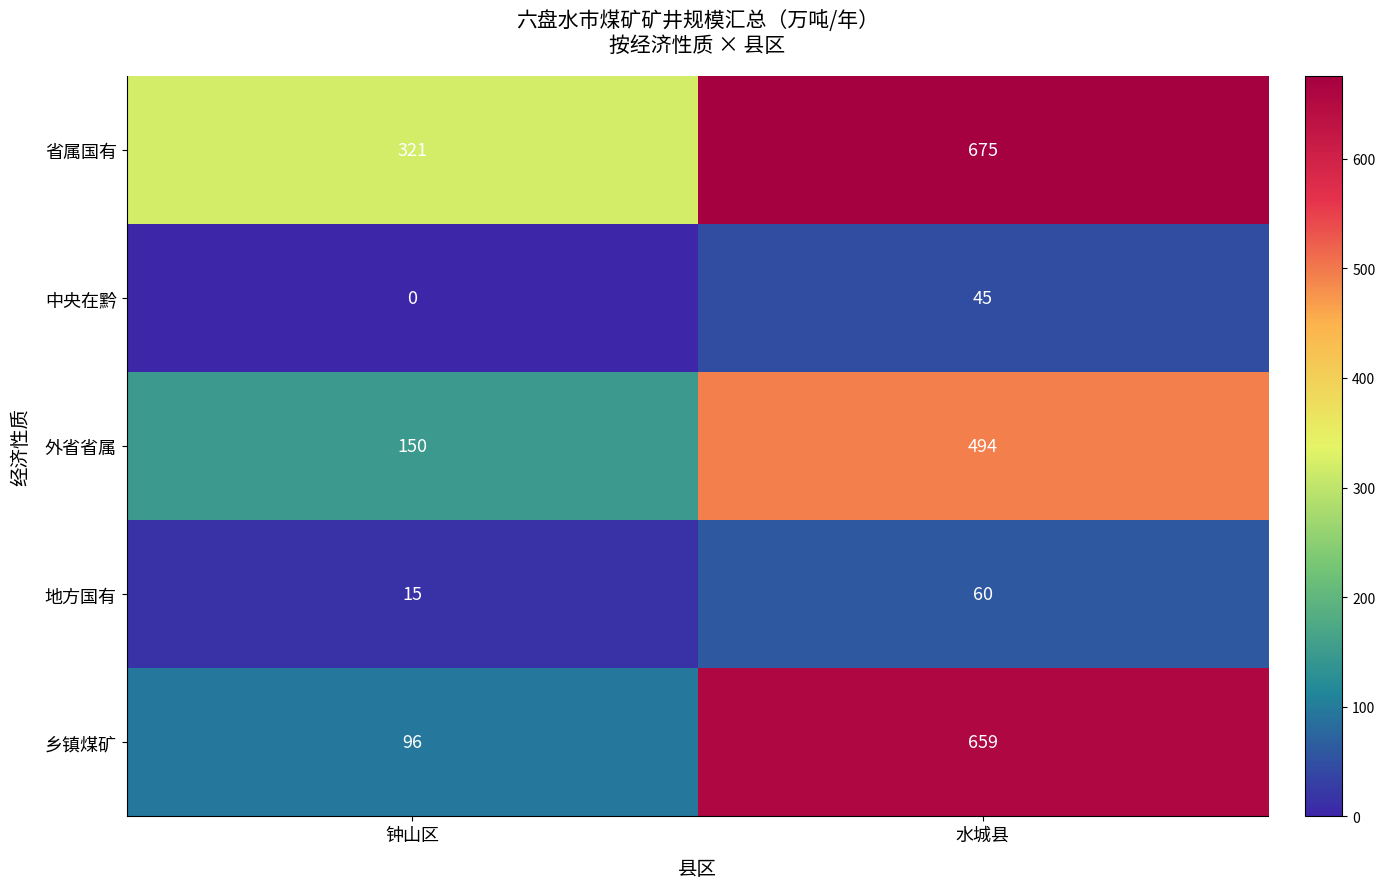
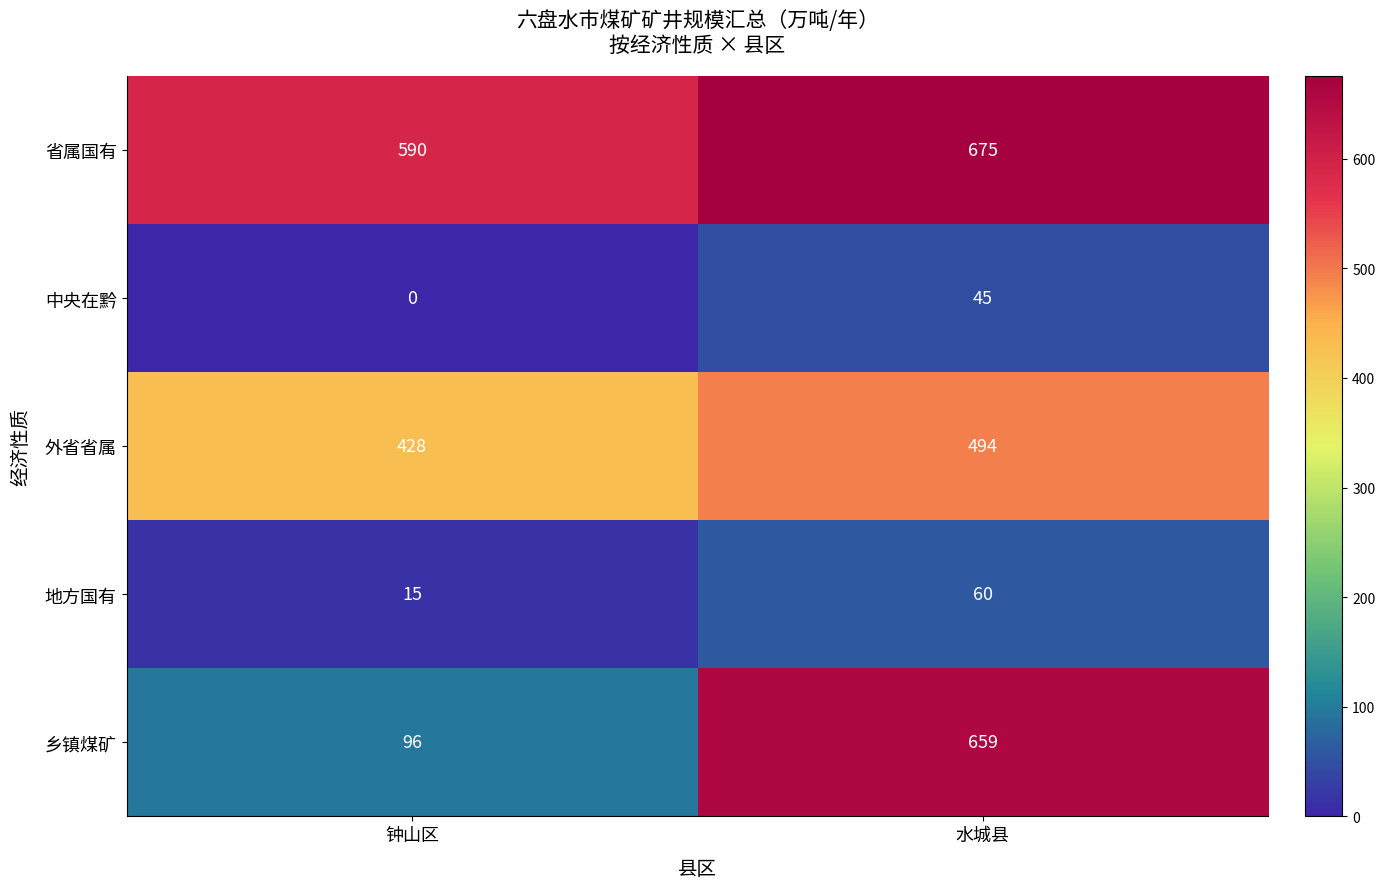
  {
    "省属国有": {
-     "钟山区": 321,
+     "钟山区": 590,
      "水城县": 675
    },
    "中央在黔": {
      "钟山区": 0,
      "水城县": 45
    },
    "外省省属": {
-     "钟山区": 150,
+     "钟山区": 428,
      "水城县": 494
    },
    "地方国有": {
      "钟山区": 15,
      "水城县": 60
    },
    "乡镇煤矿": {
      "钟山区": 96,
      "水城县": 659
    }
  }
